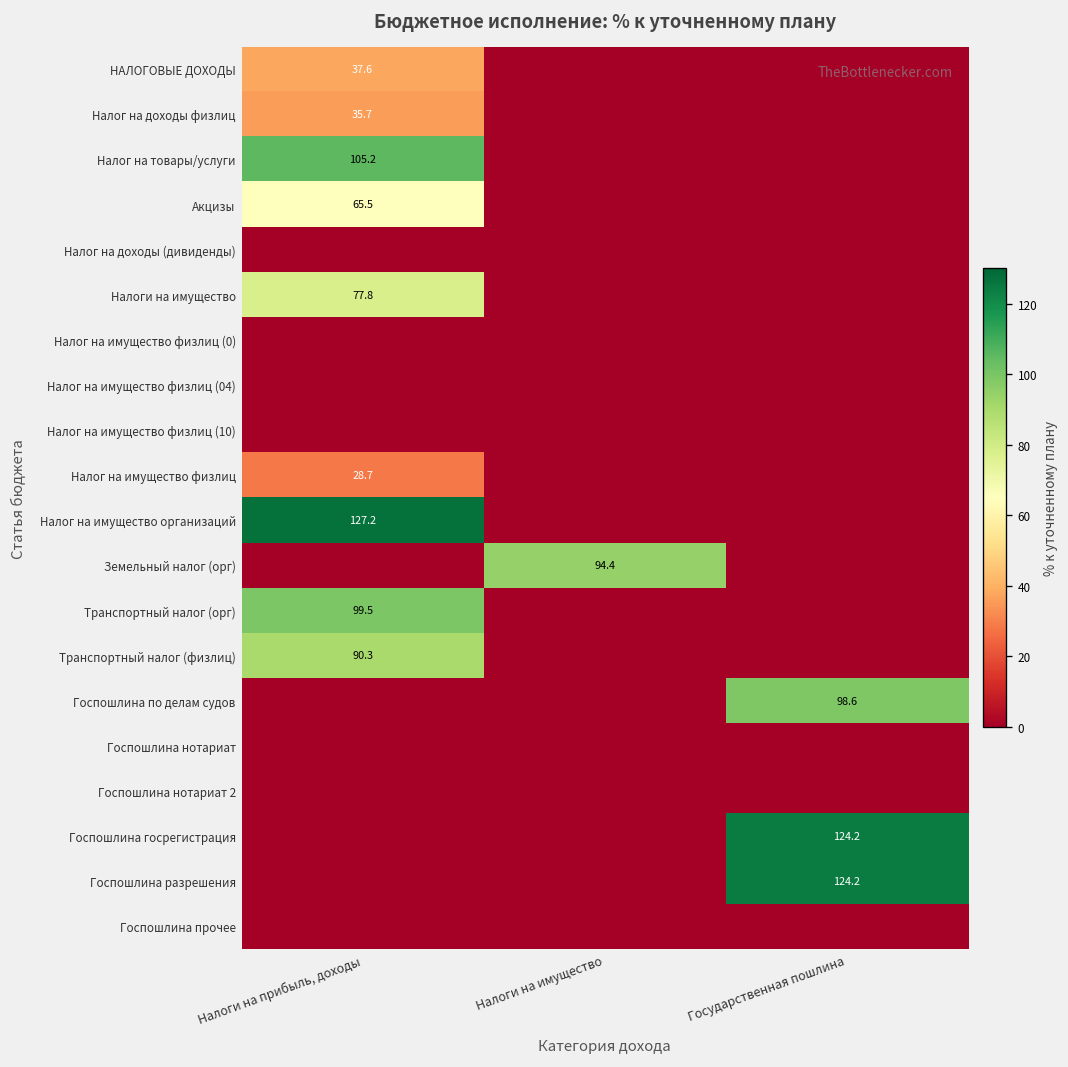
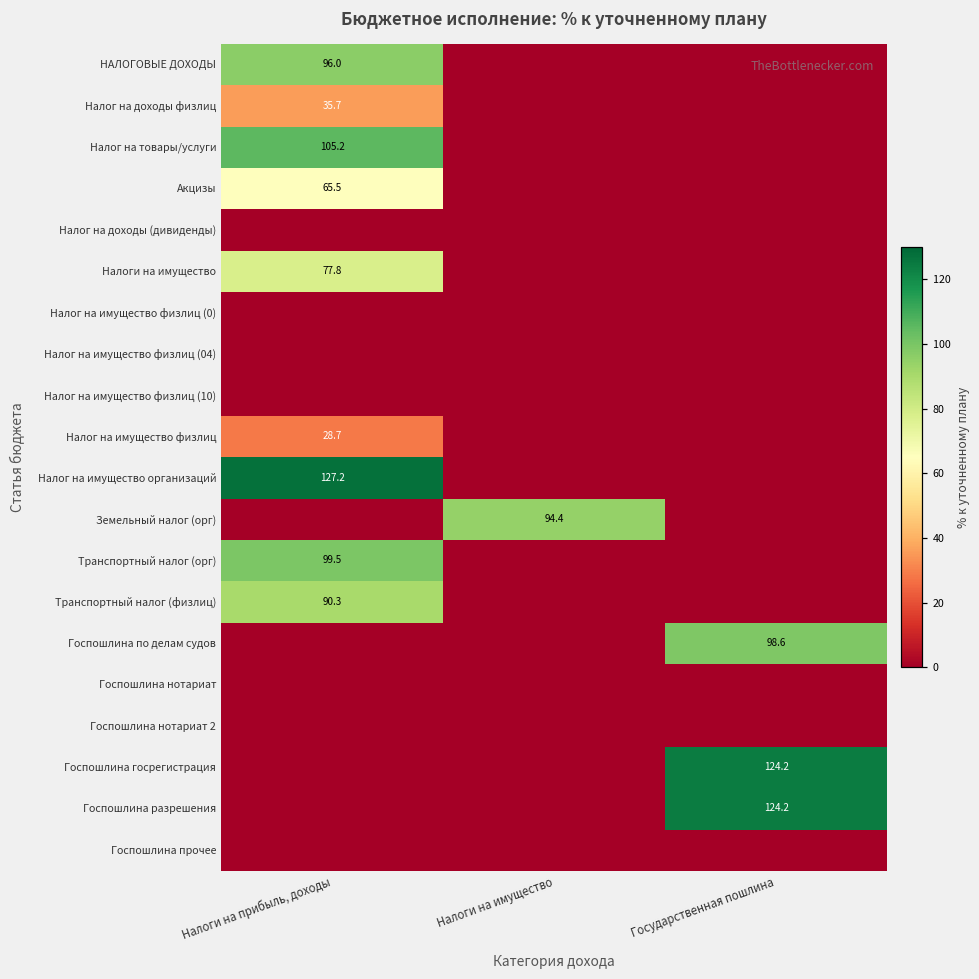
  {
    "НАЛОГОВЫЕ ДОХОДЫ": {
-     "Налоги на прибыль, доходы": 37.6
+     "Налоги на прибыль, доходы": 96.0
    },
    "Налог на доходы физлиц": {
      "Налоги на прибыль, доходы": 35.7
    },
    "Налог на товары/услуги": {
      "Налоги на прибыль, доходы": 105.2
    },
    "Акцизы": {
      "Налоги на прибыль, доходы": 65.5
    },
    "Налоги на имущество": {
      "Налоги на прибыль, доходы": 77.8
    },
    "Налог на имущество физлиц": {
      "Налоги на прибыль, доходы": 28.7
    },
    "Налог на имущество организаций": {
      "Налоги на прибыль, доходы": 127.2
    },
    "Земельный налог (орг)": {
      "Налоги на имущество": 94.4
    },
    "Транспортный налог (орг)": {
      "Налоги на прибыль, доходы": 99.5
    },
    "Транспортный налог (физлиц)": {
      "Налоги на прибыль, доходы": 90.3
    },
    "Госпошлина по делам судов": {
      "Государственная пошлина": 98.6
    },
    "Госпошлина госрегистрация": {
      "Государственная пошлина": 124.2
    },
    "Госпошлина разрешения": {
      "Государственная пошлина": 124.2
    }
  }
